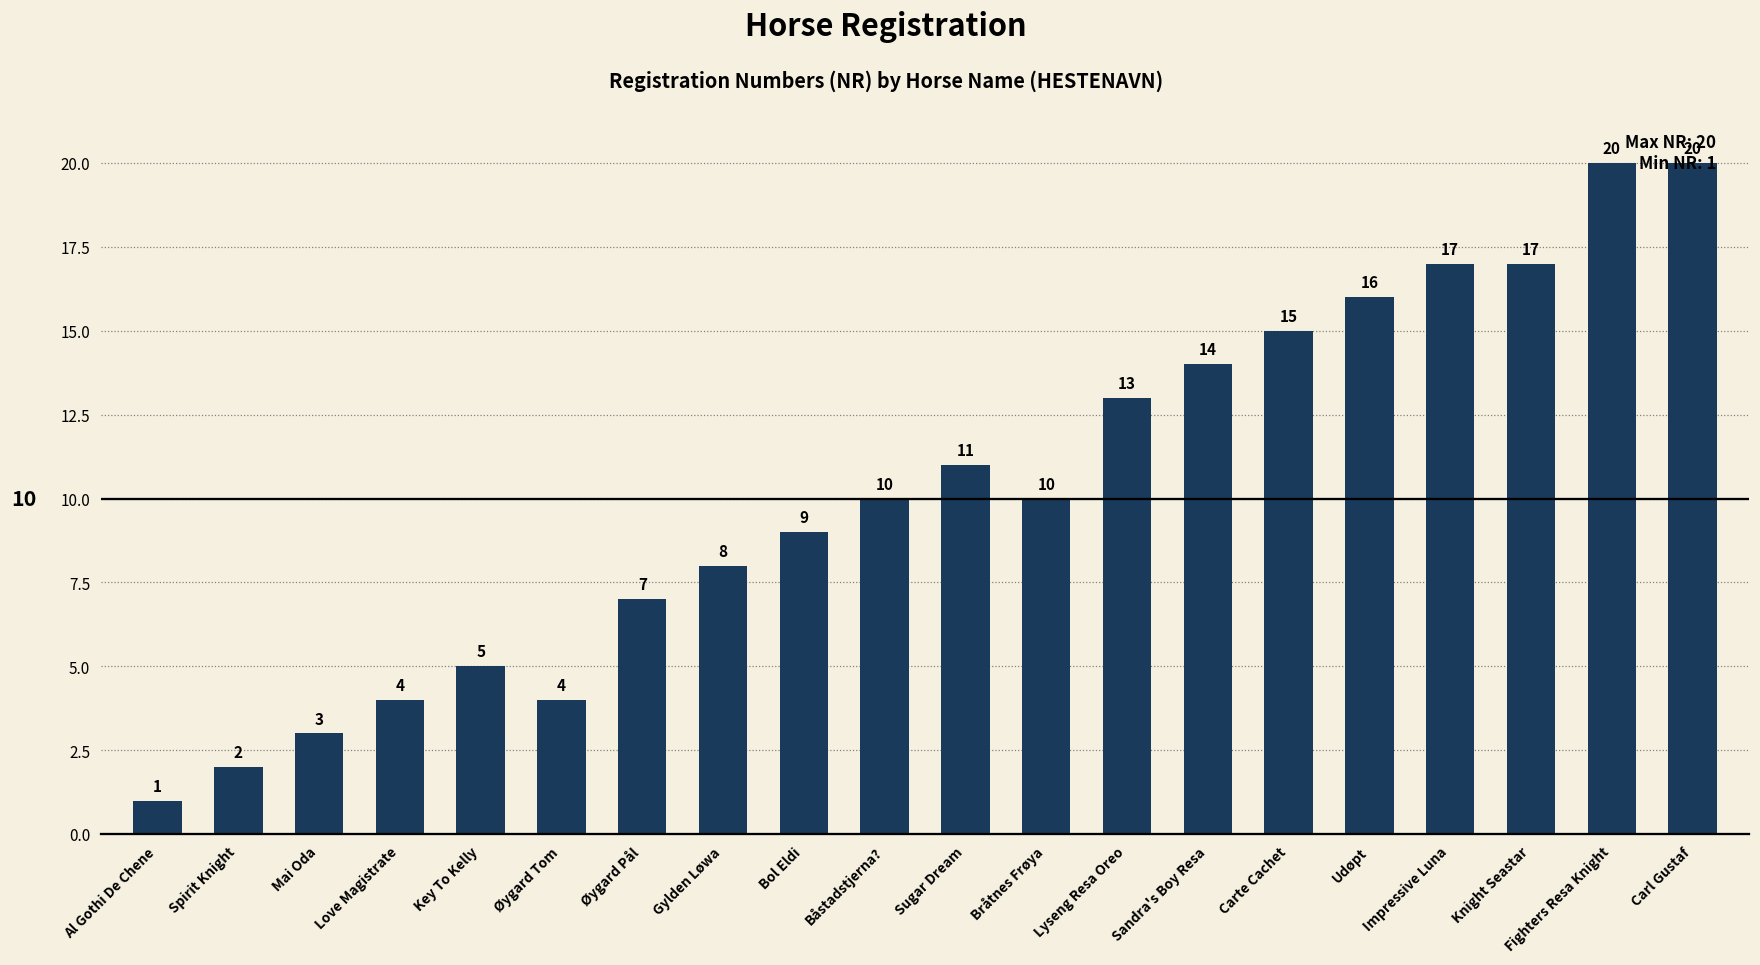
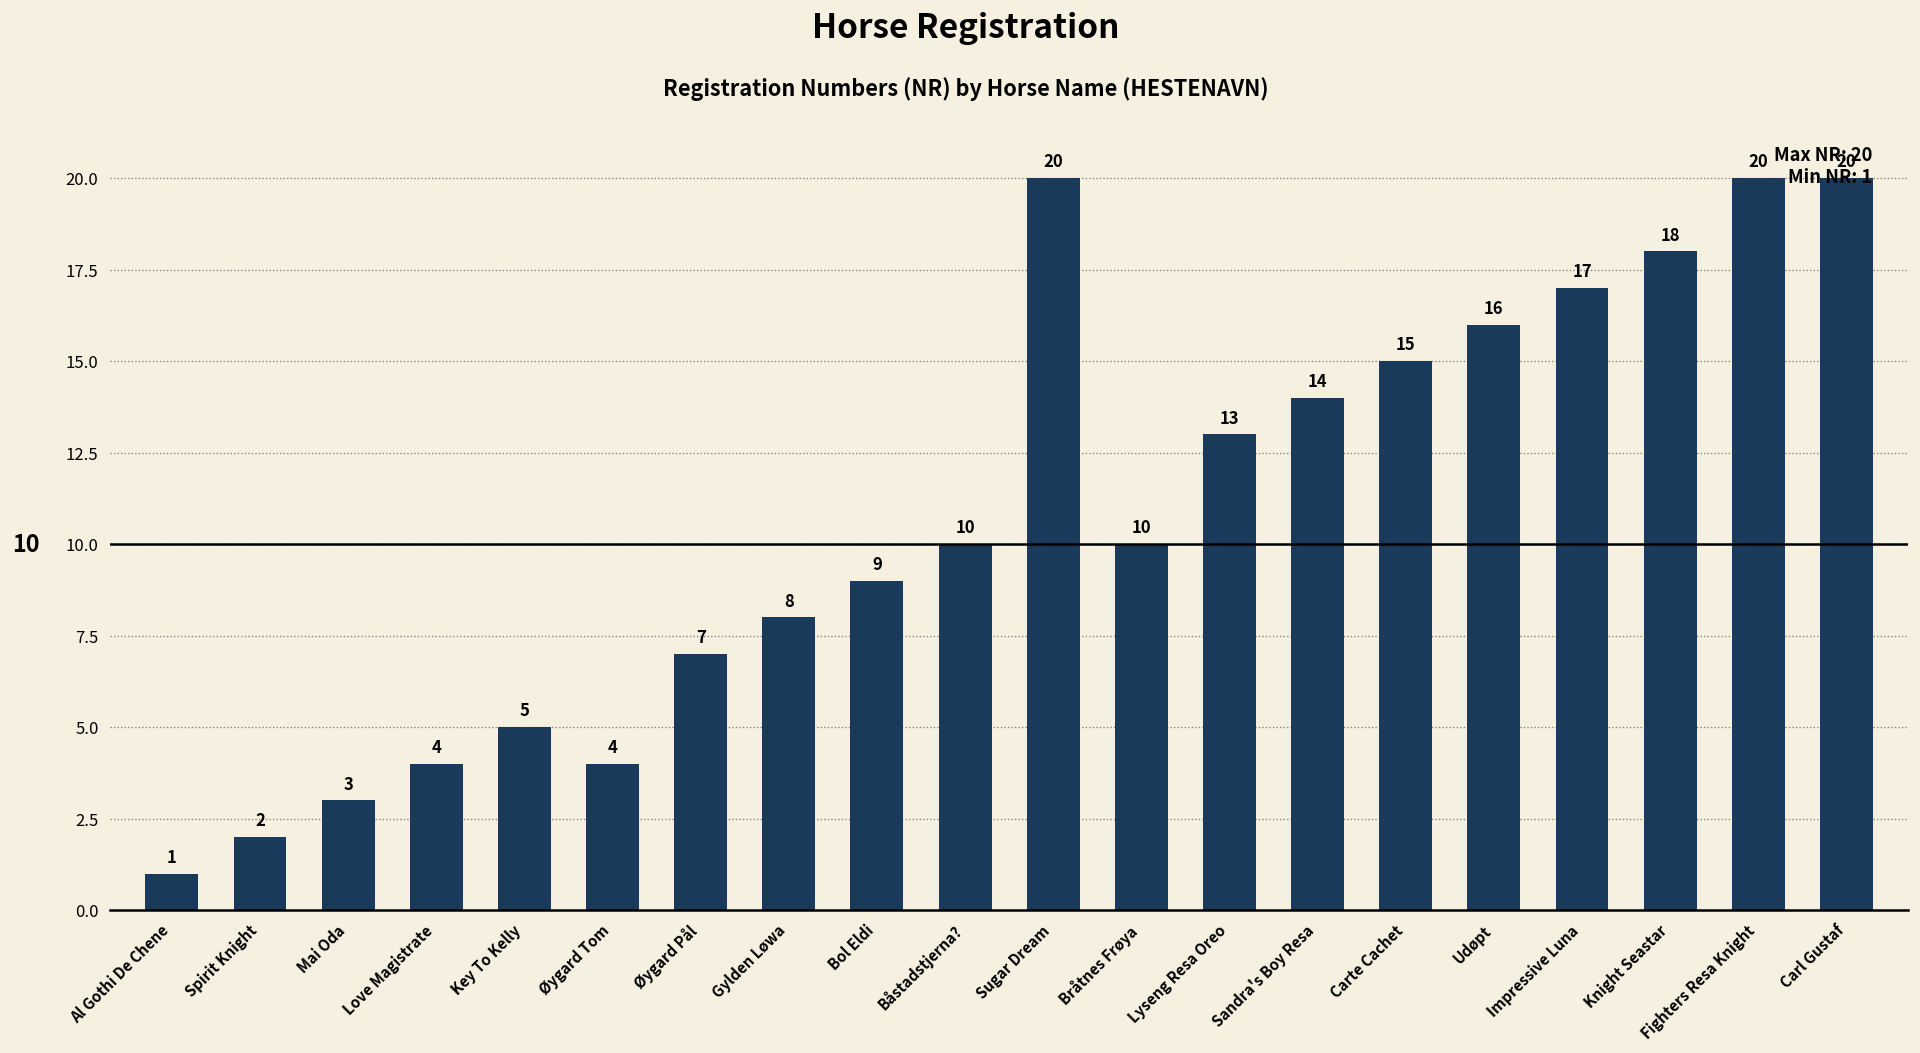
  {
    "Al Gothi De Chene": 1,
    "Spirit Knight": 2,
    "Mai Oda": 3,
    "Love Magistrate": 4,
    "Key To Kelly": 5,
    "Øygard Tom": 4,
    "Øygard Pål": 7,
    "Gylden Løwa": 8,
    "Bol Eldi": 9,
    "Båstadstjerna?": 10,
-   "Sugar Dream": 11,
+   "Sugar Dream": 20,
    "Bråtnes Frøya": 10,
    "Lyseng Resa Oreo": 13,
    "Sandra's Boy Resa": 14,
    "Carte Cachet": 15,
    "Udøpt": 16,
    "Impressive Luna": 17,
-   "Knight Seastar": 17,
+   "Knight Seastar": 18,
    "Fighters Resa Knight": 20,
    "Carl Gustaf": 20
  }
